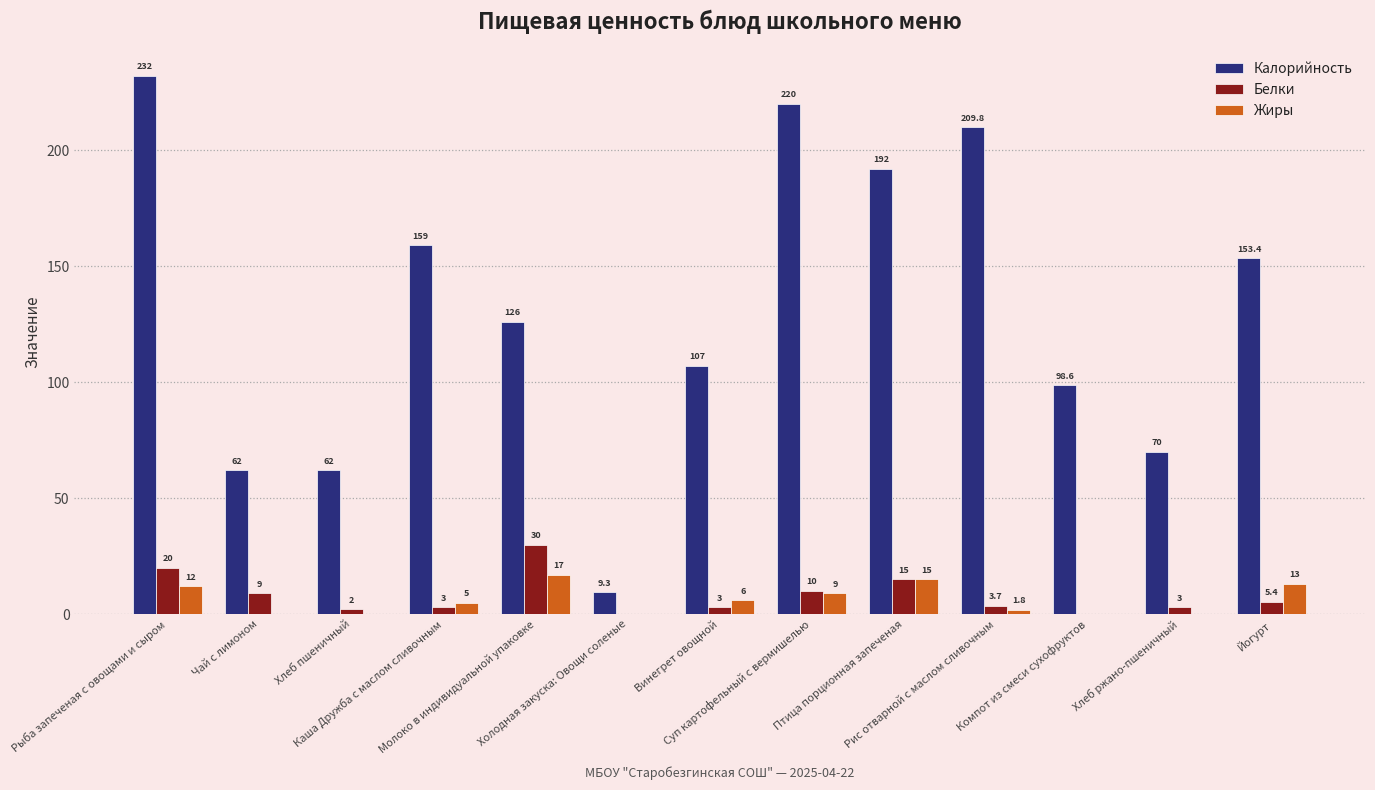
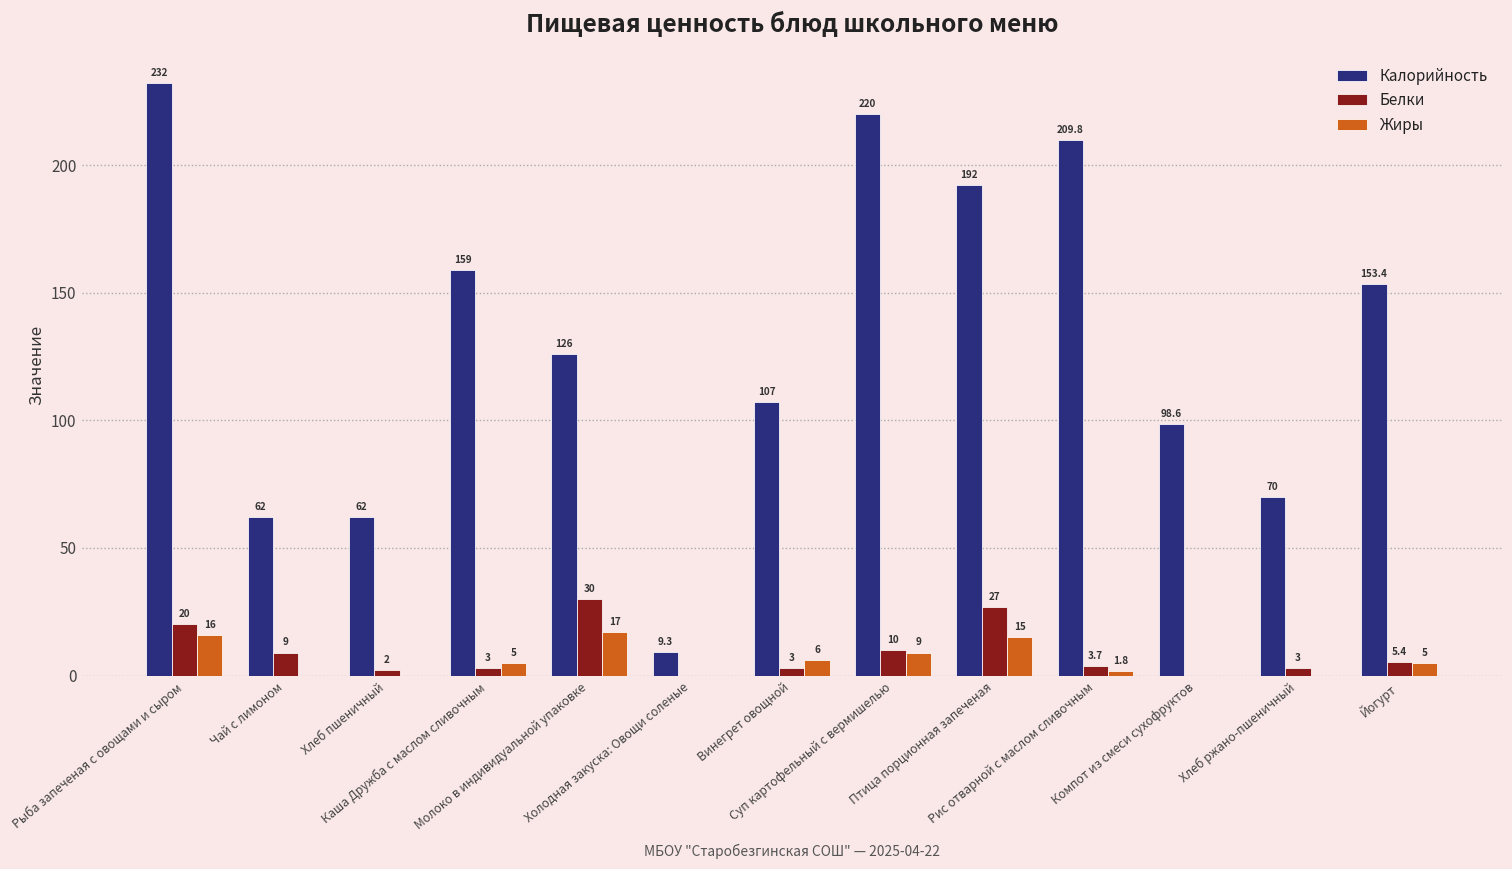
  {
    "Калорийность": {
      "Рыба запеченая с овощами и сыром": 232,
      "Чай с лимоном": 62,
      "Хлеб пшеничный": 62,
      "Каша Дружба с маслом сливочным": 159,
      "Молоко в индивидуальной упаковке": 126,
      "Холодная закуска: Овощи соленые": 9.3,
      "Винегрет овощной": 107,
      "Суп картофельный с вермишелью": 220,
      "Птица порционная запеченая": 192,
      "Рис отварной с маслом сливочным": 209.8,
      "Компот из смеси сухофруктов": 98.6,
      "Хлеб ржано-пшеничный": 70,
      "Йогурт": 153.4
    },
    "Белки": {
      "Рыба запеченая с овощами и сыром": 20,
      "Чай с лимоном": 9,
      "Хлеб пшеничный": 2,
      "Каша Дружба с маслом сливочным": 3,
      "Молоко в индивидуальной упаковке": 30,
      "Винегрет овощной": 3,
      "Суп картофельный с вермишелью": 10,
-     "Птица порционная запеченая": 15,
+     "Птица порционная запеченая": 27,
      "Рис отварной с маслом сливочным": 3.7,
      "Хлеб ржано-пшеничный": 3,
      "Йогурт": 5.4
    },
    "Жиры": {
-     "Рыба запеченая с овощами и сыром": 12,
+     "Рыба запеченая с овощами и сыром": 16,
      "Каша Дружба с маслом сливочным": 5,
      "Молоко в индивидуальной упаковке": 17,
      "Винегрет овощной": 6,
      "Суп картофельный с вермишелью": 9,
      "Птица порционная запеченая": 15,
      "Рис отварной с маслом сливочным": 1.8,
-     "Йогурт": 13
+     "Йогурт": 5
    }
  }
